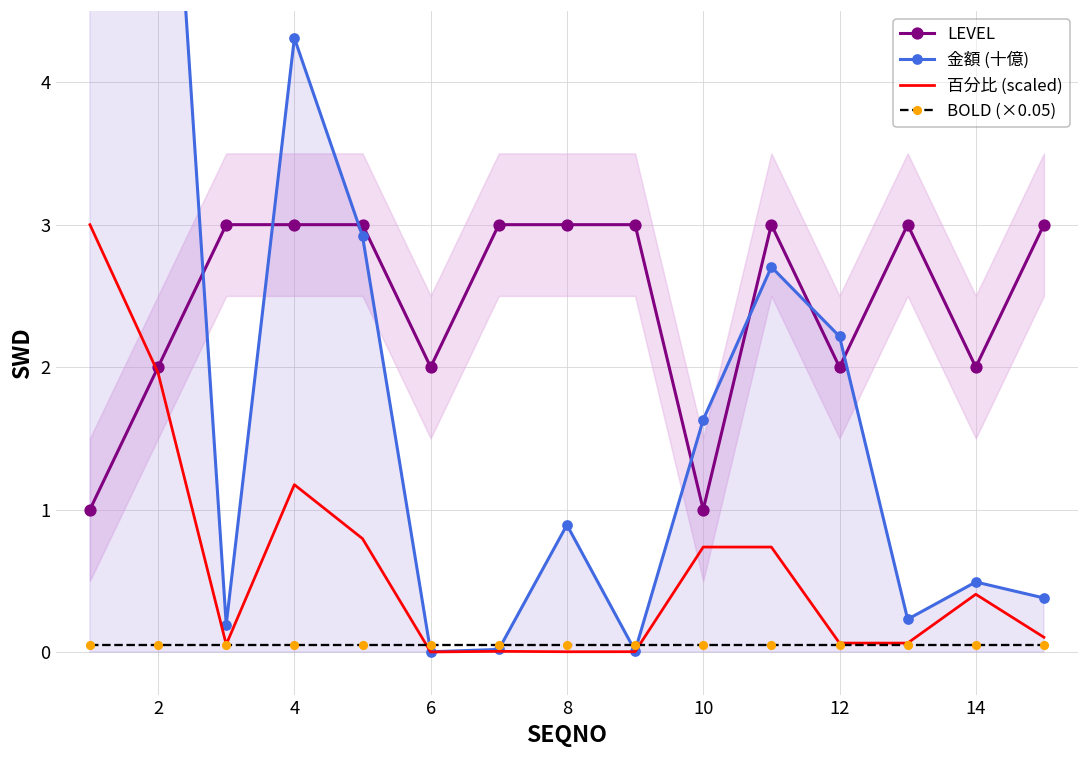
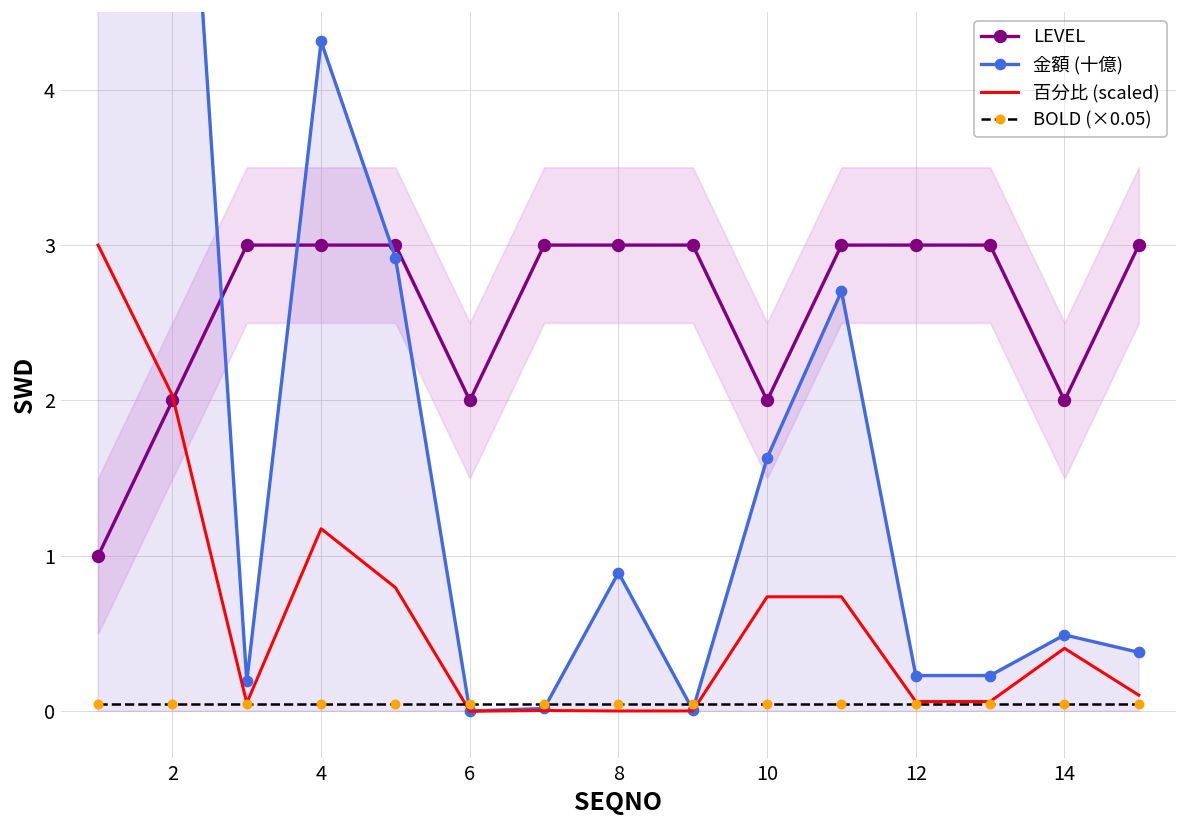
  {
    "LEVEL": {
      "2": 2,
      "4": 3,
      "6": 2,
      "8": 3,
-     "10": 1,
-     "12": 2,
+     "10": 2,
+     "12": 3,
      "14": 2
    },
    "金額 (十億)": {
      "4": 4.31,
      "8": 0.89,
      "10": 1.63,
-     "12": 2.22,
+     "12": 0.23,
      "14": 0.49
    },
    "百分比 (scaled)": {
-     "2": 1.96,
+     "2": 2.03,
      "4": 1.17,
      "8": 0.00,
      "10": 0.74,
      "14": 0.41
    },
    "BOLD (×0.05)": {
      "2": 0.05,
      "4": 0.05,
      "6": 0.05,
      "8": 0.05,
      "10": 0.05,
      "14": 0.05
    }
  }
